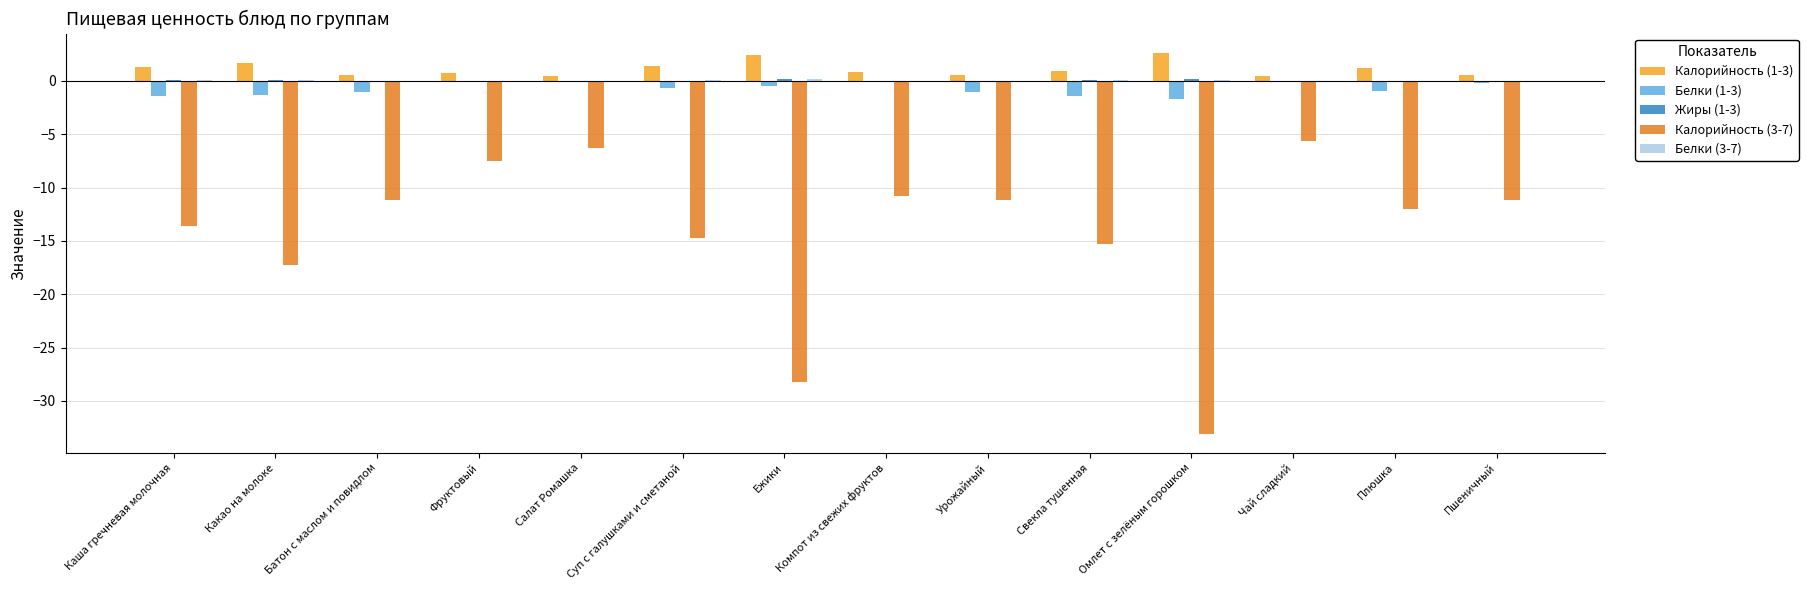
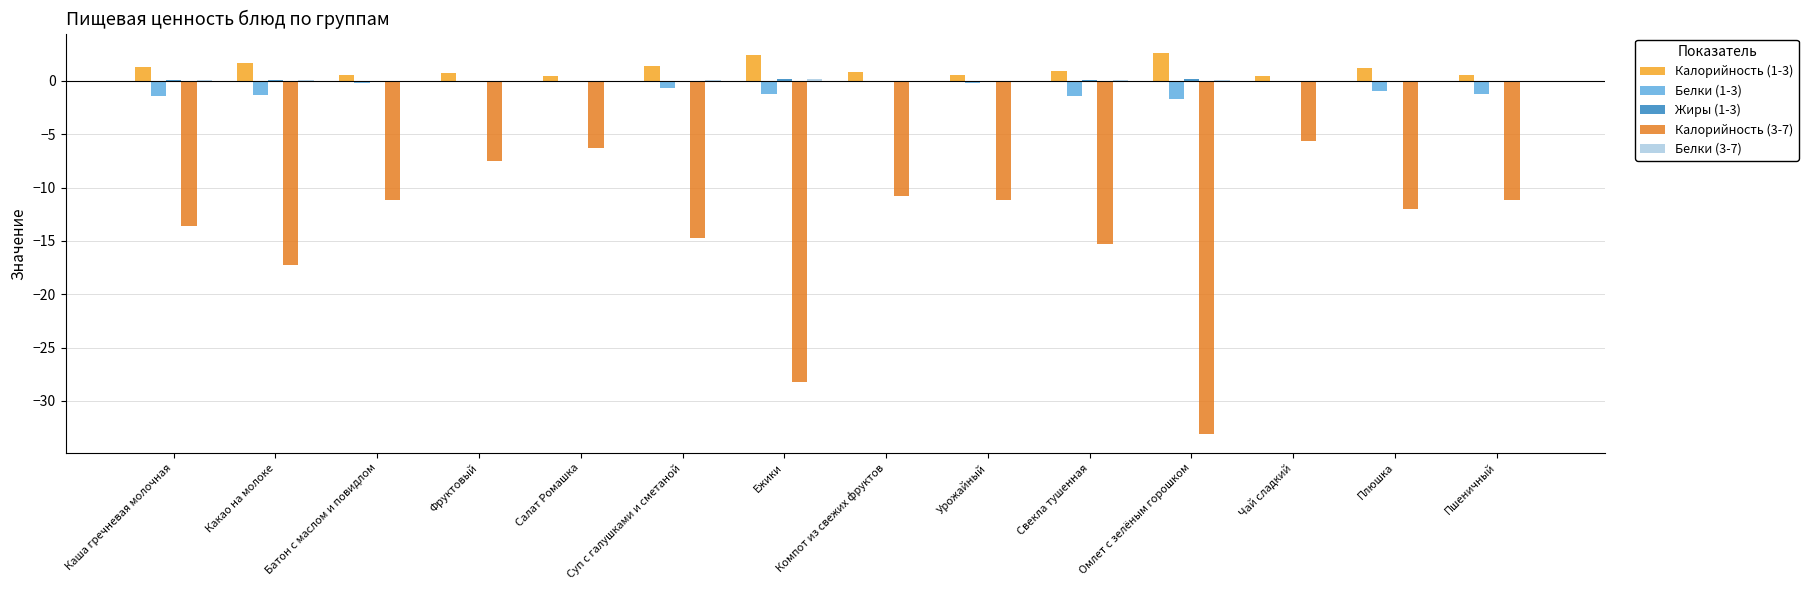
  {
    "Белки (1-3)": {
      "Каша гречневая молочная": -1.4,
      "Какао на молоке": -1.3,
-     "Батон с маслом и повидлом": -1.1,
+     "Батон с маслом и повидлом": -0.2,
      "Суп с галушками и сметаной": -0.7,
-     "Ежики": -0.5,
-     "Урожайный": -1.1,
+     "Ежики": -1.3,
+     "Урожайный": -0.2,
      "Свекла тушенная": -1.4,
      "Омлет с зелёным горошком": -1.7,
      "Плюшка": -0.9,
-     "Пшеничный": -0.2
+     "Пшеничный": -1.3
    },
    "Жиры (1-3)": {
      "Фруктовый": 0.0,
      "Компот из свежих фруктов": 0.0,
      "Чай сладкий": 0.0
    }
  }
